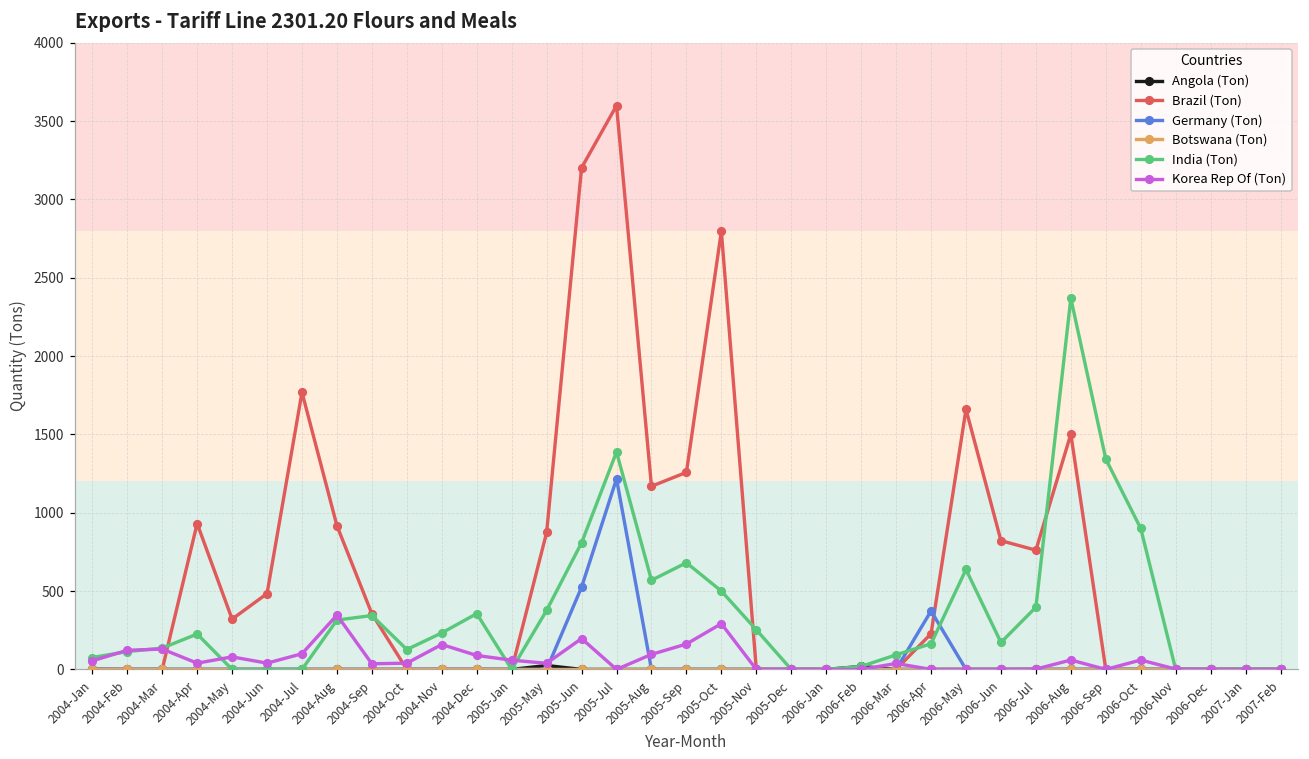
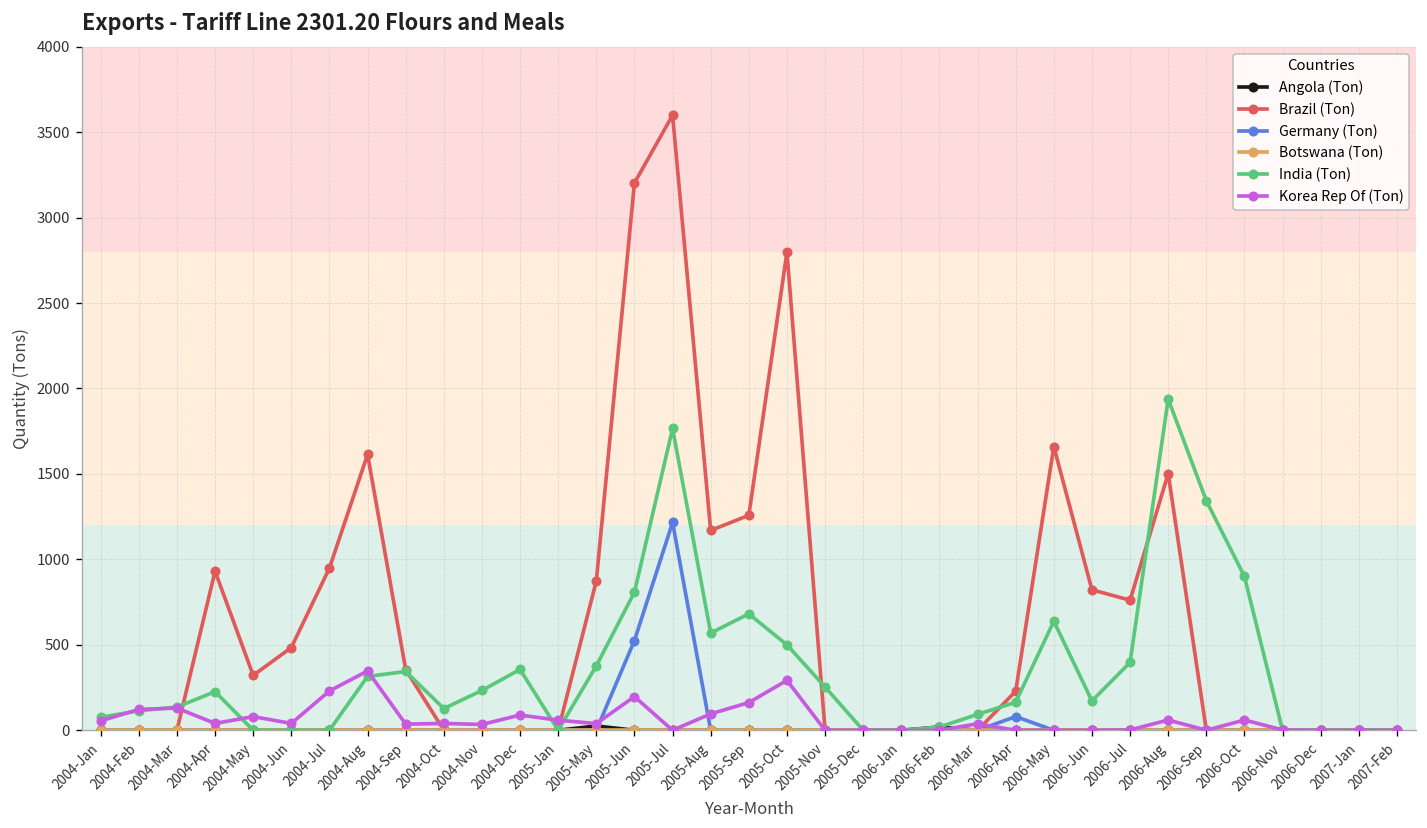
  {
    "Brazil (Ton)": {
      "2004-Apr": 930,
      "2004-May": 320,
      "2004-Jun": 480,
-     "2004-Jul": 1770,
-     "2004-Aug": 920,
+     "2004-Jul": 950,
+     "2004-Aug": 1610,
      "2005-May": 870,
      "2005-Jun": 3200,
      "2005-Jul": 3600,
      "2005-Aug": 1170,
      "2005-Sep": 1260,
      "2005-Oct": 2800,
      "2006-Apr": 230,
      "2006-May": 1660,
      "2006-Jun": 820,
      "2006-Jul": 760,
      "2006-Aug": 1500
    },
    "Germany (Ton)": {
      "2005-Jun": 530,
      "2005-Jul": 1220,
-     "2006-Apr": 370
+     "2006-Apr": 80
    },
    "India (Ton)": {
      "2004-Jan": 80,
      "2004-Apr": 230,
      "2004-Aug": 320,
      "2004-Oct": 130,
      "2004-Nov": 230,
      "2004-Dec": 360,
      "2005-May": 380,
      "2005-Jun": 810,
-     "2005-Jul": 1390,
+     "2005-Jul": 1770,
      "2005-Aug": 570,
      "2005-Sep": 680,
      "2005-Oct": 500,
      "2005-Nov": 250,
      "2006-Mar": 90,
      "2006-Apr": 160,
      "2006-May": 640,
      "2006-Jun": 170,
      "2006-Jul": 400,
-     "2006-Aug": 2370,
+     "2006-Aug": 1940,
      "2006-Sep": 1340,
      "2006-Oct": 900
    },
    "Korea Rep Of (Ton)": {
      "2004-Jan": 60,
      "2004-Apr": 40,
      "2004-May": 80,
      "2004-Jun": 40,
-     "2004-Jul": 100,
+     "2004-Jul": 230,
      "2004-Aug": 350,
      "2004-Sep": 40,
      "2004-Oct": 40,
-     "2004-Nov": 160,
+     "2004-Nov": 30,
      "2004-Dec": 90,
      "2005-Jan": 60,
      "2005-Jun": 200,
      "2005-Aug": 100,
      "2005-Sep": 160,
      "2005-Oct": 290,
      "2006-Mar": 40,
      "2006-Aug": 60,
      "2006-Oct": 60
    }
  }
